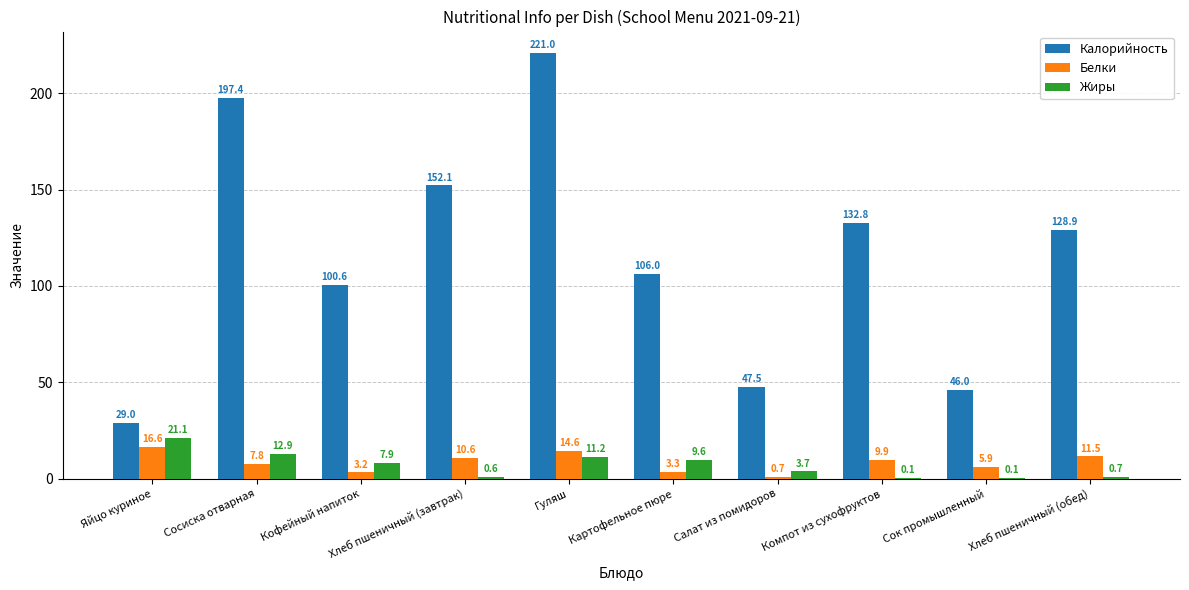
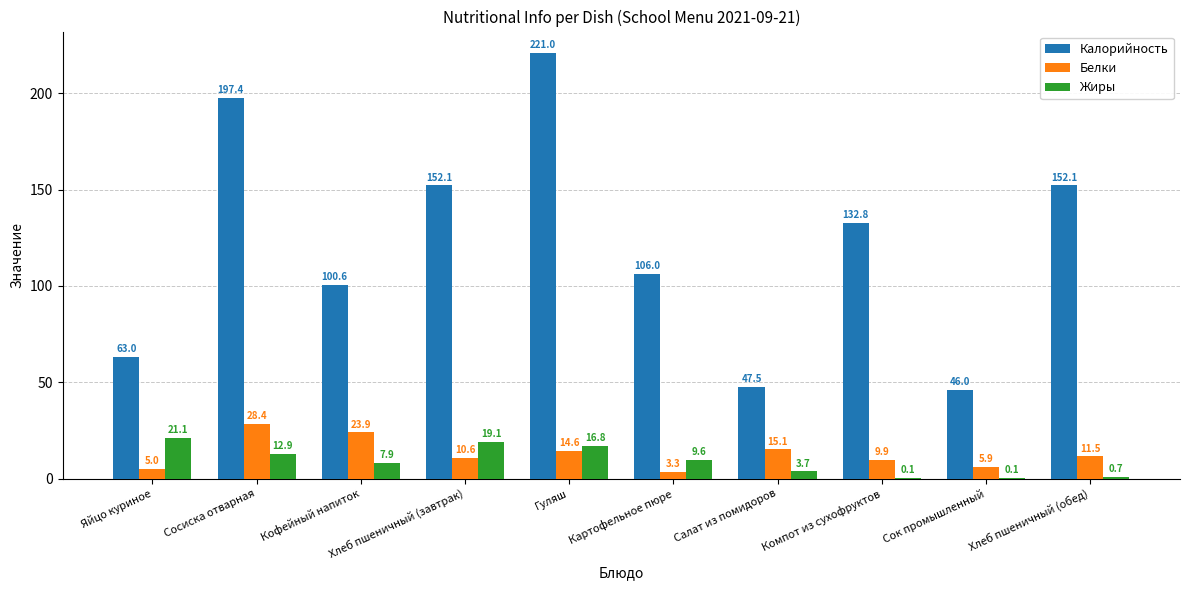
  {
    "Калорийность": {
-     "Яйцо куриное": 29.0,
+     "Яйцо куриное": 63.0,
      "Сосиска отварная": 197.4,
      "Кофейный напиток": 100.6,
      "Хлеб пшеничный (завтрак)": 152.1,
      "Гуляш": 221.0,
      "Картофельное пюре": 106.0,
      "Салат из помидоров": 47.5,
      "Компот из сухофруктов": 132.8,
      "Сок промышленный": 46.0,
-     "Хлеб пшеничный (обед)": 128.9
+     "Хлеб пшеничный (обед)": 152.1
    },
    "Белки": {
-     "Яйцо куриное": 16.6,
-     "Сосиска отварная": 7.8,
-     "Кофейный напиток": 3.2,
+     "Яйцо куриное": 5.0,
+     "Сосиска отварная": 28.4,
+     "Кофейный напиток": 23.9,
      "Хлеб пшеничный (завтрак)": 10.6,
      "Гуляш": 14.6,
      "Картофельное пюре": 3.3,
-     "Салат из помидоров": 0.7,
+     "Салат из помидоров": 15.1,
      "Компот из сухофруктов": 9.9,
      "Сок промышленный": 5.9,
      "Хлеб пшеничный (обед)": 11.5
    },
    "Жиры": {
      "Яйцо куриное": 21.1,
      "Сосиска отварная": 12.9,
      "Кофейный напиток": 7.9,
-     "Хлеб пшеничный (завтрак)": 0.6,
-     "Гуляш": 11.2,
+     "Хлеб пшеничный (завтрак)": 19.1,
+     "Гуляш": 16.8,
      "Картофельное пюре": 9.6,
      "Салат из помидоров": 3.7,
      "Компот из сухофруктов": 0.1,
      "Сок промышленный": 0.1,
      "Хлеб пшеничный (обед)": 0.7
    }
  }
